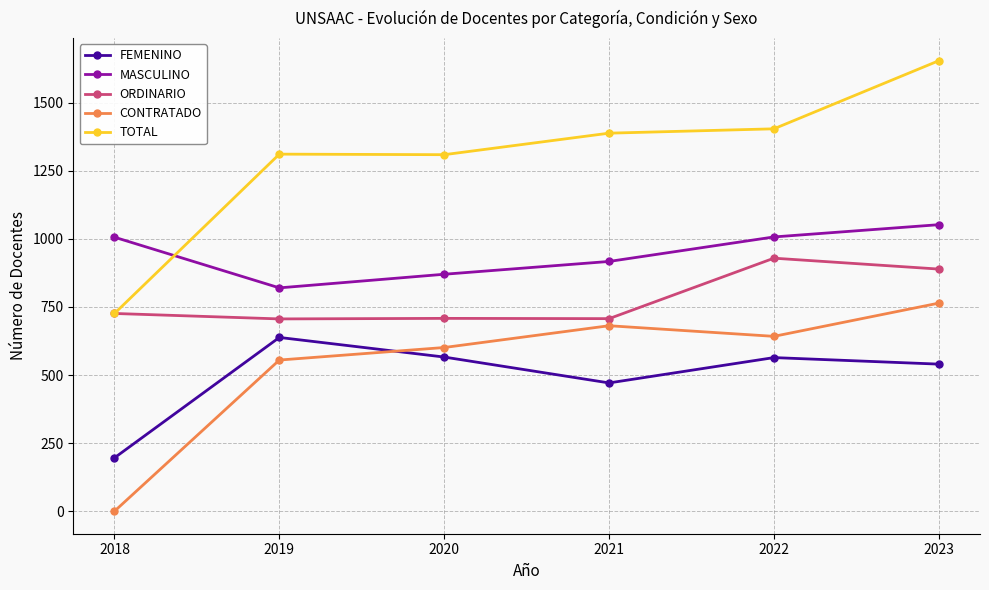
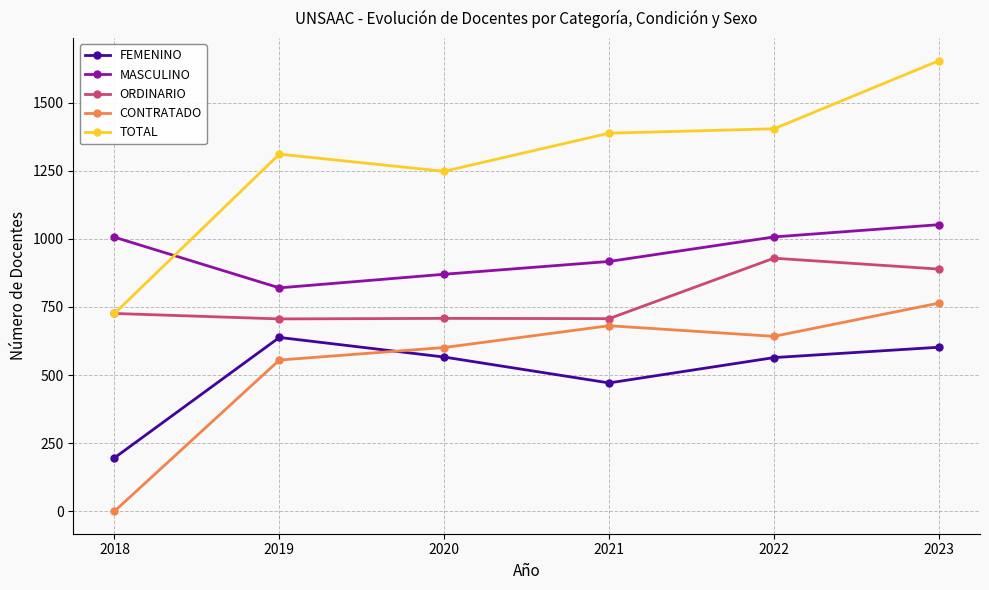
  {
    "FEMENINO": {
      "2018": 200,
      "2019": 640,
      "2020": 570,
      "2021": 470,
      "2022": 560,
-     "2023": 540
+     "2023": 600
    },
    "MASCULINO": {
      "2018": 1010,
      "2019": 820,
      "2020": 870,
      "2021": 920,
      "2022": 1010,
      "2023": 1050
    },
    "ORDINARIO": {
      "2019": 710,
      "2020": 710,
      "2021": 710,
      "2022": 930,
      "2023": 890
    },
    "CONTRATADO": {
      "2018": 0,
      "2019": 560,
      "2020": 600,
      "2021": 680,
      "2022": 640,
      "2023": 760
    },
    "TOTAL": {
      "2019": 1310,
-     "2020": 1310,
+     "2020": 1250,
      "2021": 1390,
      "2022": 1400,
      "2023": 1650
    }
  }
